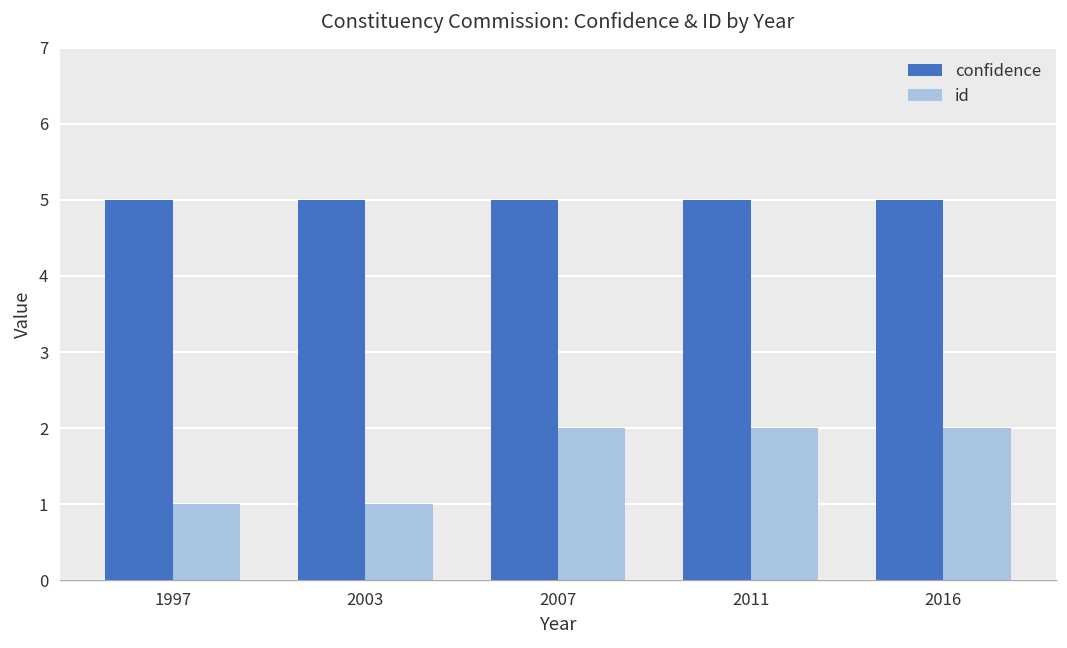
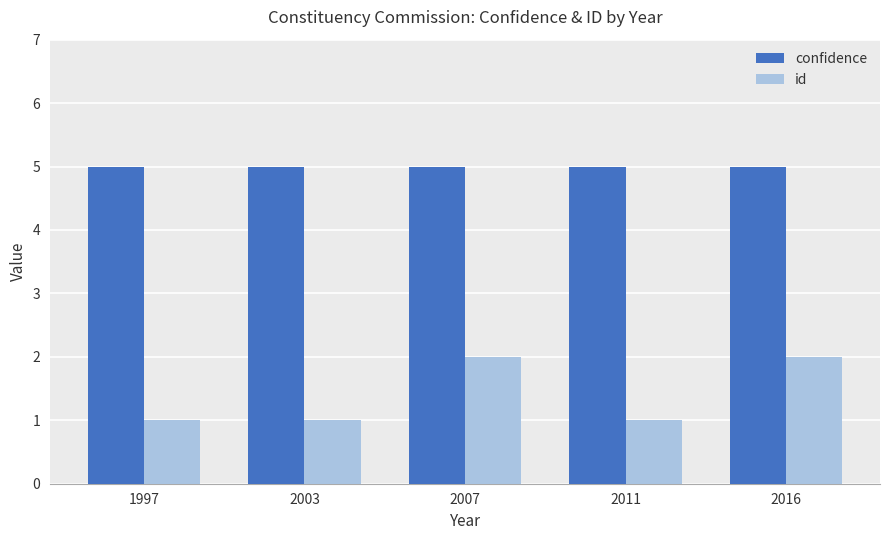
  {
    "confidence": {
      "1997": 5,
      "2003": 5,
      "2007": 5,
      "2011": 5,
      "2016": 5
    },
    "id": {
      "1997": 1,
      "2003": 1,
      "2007": 2,
-     "2011": 2,
+     "2011": 1,
      "2016": 2
    }
  }
